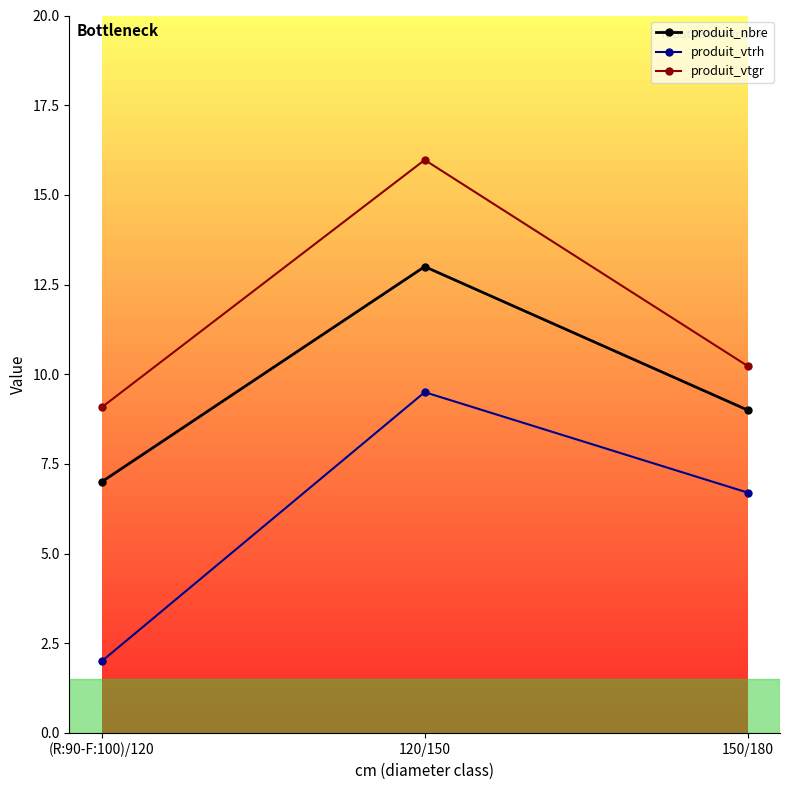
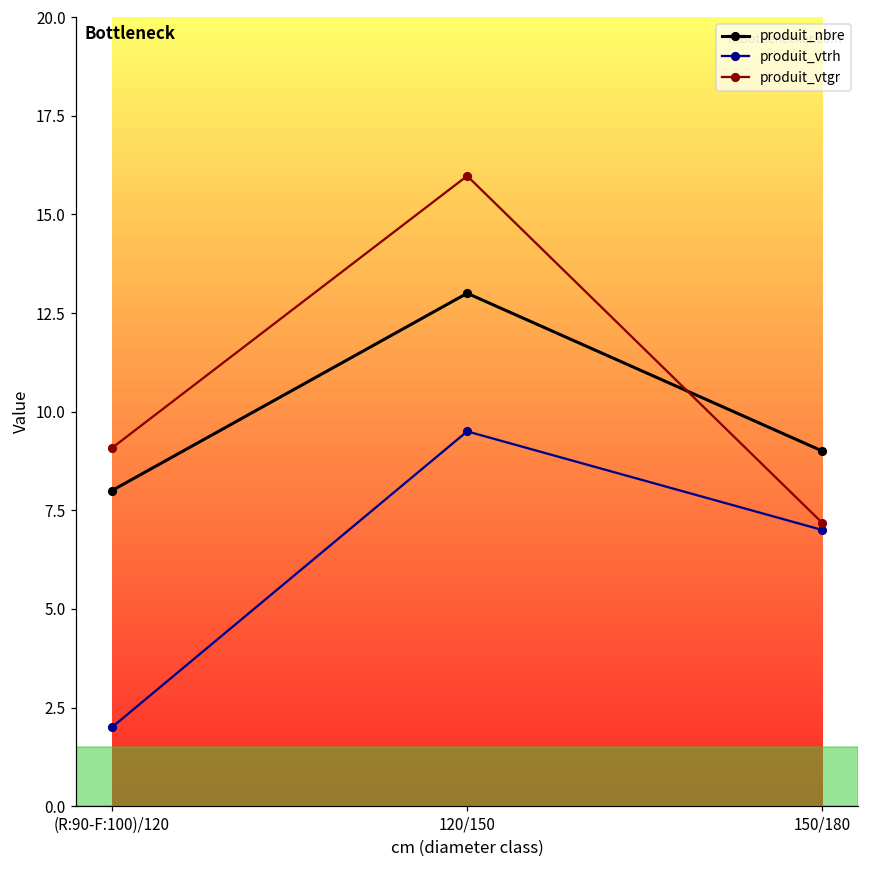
  {
    "produit_nbre": {
-     "(R:90-F:100)/120": 7,
+     "(R:90-F:100)/120": 8,
      "120/150": 13,
      "150/180": 9
    },
    "produit_vtrh": {
      "(R:90-F:100)/120": 2.0,
      "120/150": 9.5,
-     "150/180": 6.7
+     "150/180": 7.0
    },
    "produit_vtgr": {
      "(R:90-F:100)/120": 9.1,
      "120/150": 16.0,
-     "150/180": 10.2
+     "150/180": 7.2
    }
  }
